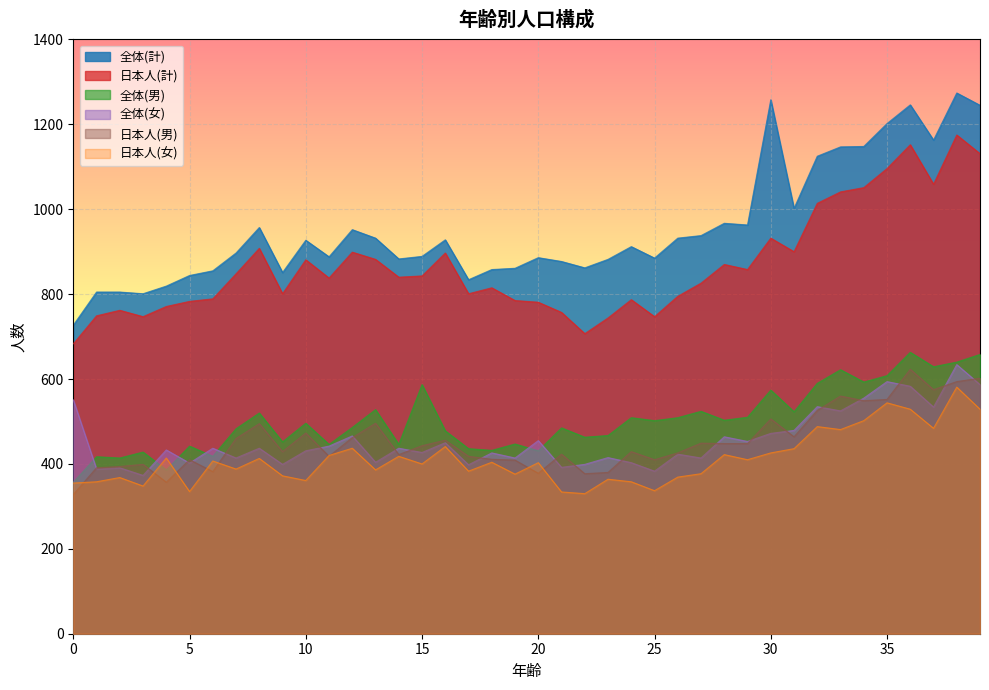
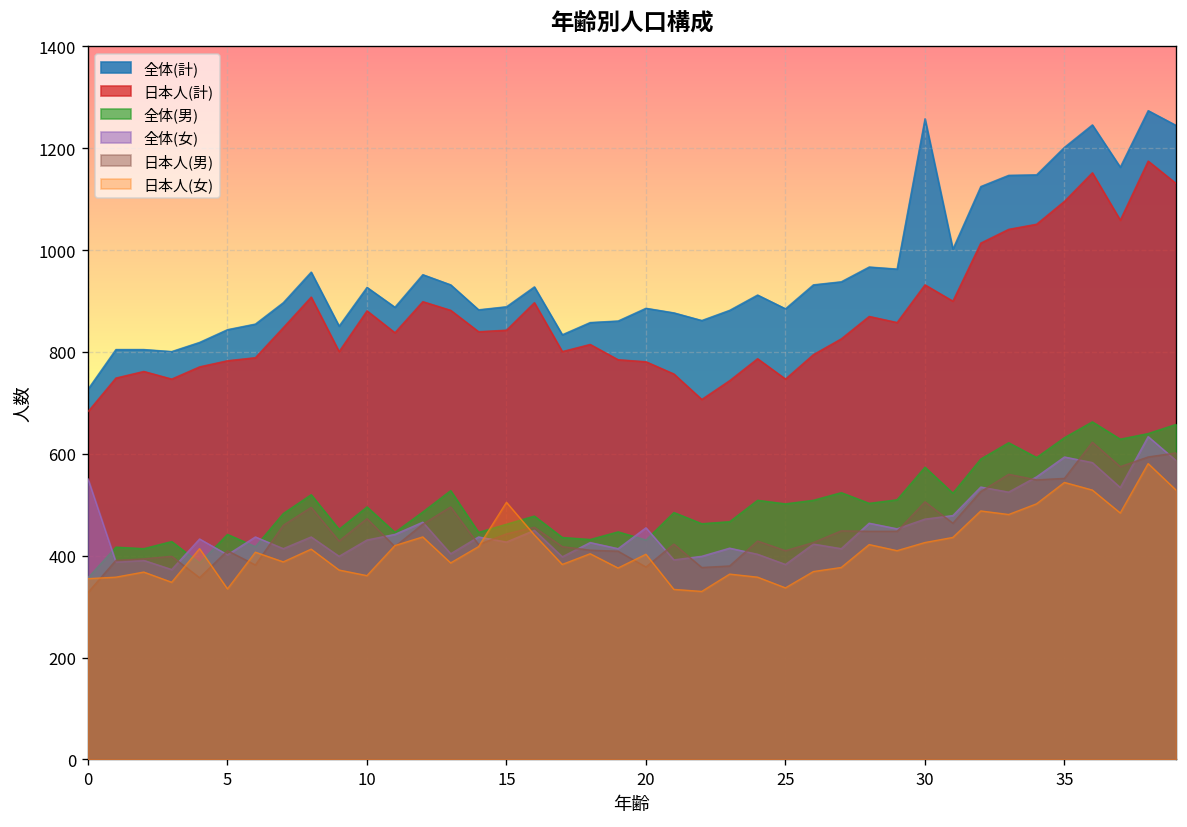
  {
    "全体(計)": {
      "0": 730,
      "5": 840,
      "10": 930,
      "15": 890,
      "20": 890,
      "25": 890,
      "30": 1260,
      "35": 1200
    },
    "日本人(計)": {
      "0": 680,
      "5": 780,
      "10": 880,
      "15": 840,
      "20": 780,
      "25": 750,
      "30": 930,
      "35": 1100
    },
    "全体(男)": {
      "5": 440,
      "10": 500,
-     "15": 590,
+     "15": 460,
      "20": 430,
      "25": 500,
      "30": 570,
-     "35": 610
+     "35": 630
    },
    "全体(女)": {
      "0": 550,
      "5": 400,
      "10": 430,
      "15": 430,
      "20": 460,
      "25": 380,
      "30": 470,
      "35": 590
    },
    "日本人(男)": {
      "0": 330,
      "5": 410,
      "10": 470,
      "15": 440,
      "20": 380,
      "25": 410,
      "30": 510,
      "35": 550
    },
    "日本人(女)": {
      "5": 340,
      "10": 360,
-     "15": 400,
+     "15": 510,
      "20": 400,
      "25": 340,
      "30": 430,
      "35": 540
    }
  }
